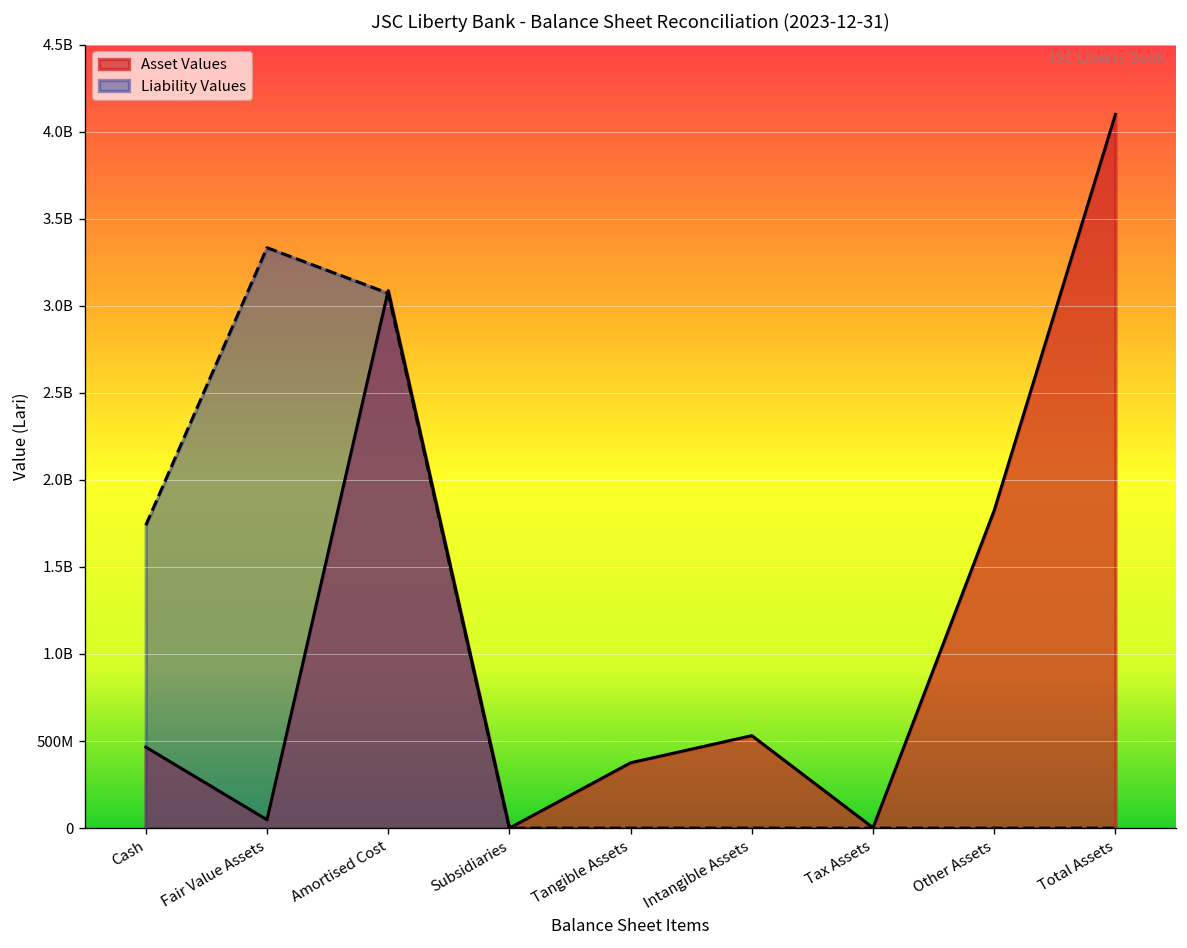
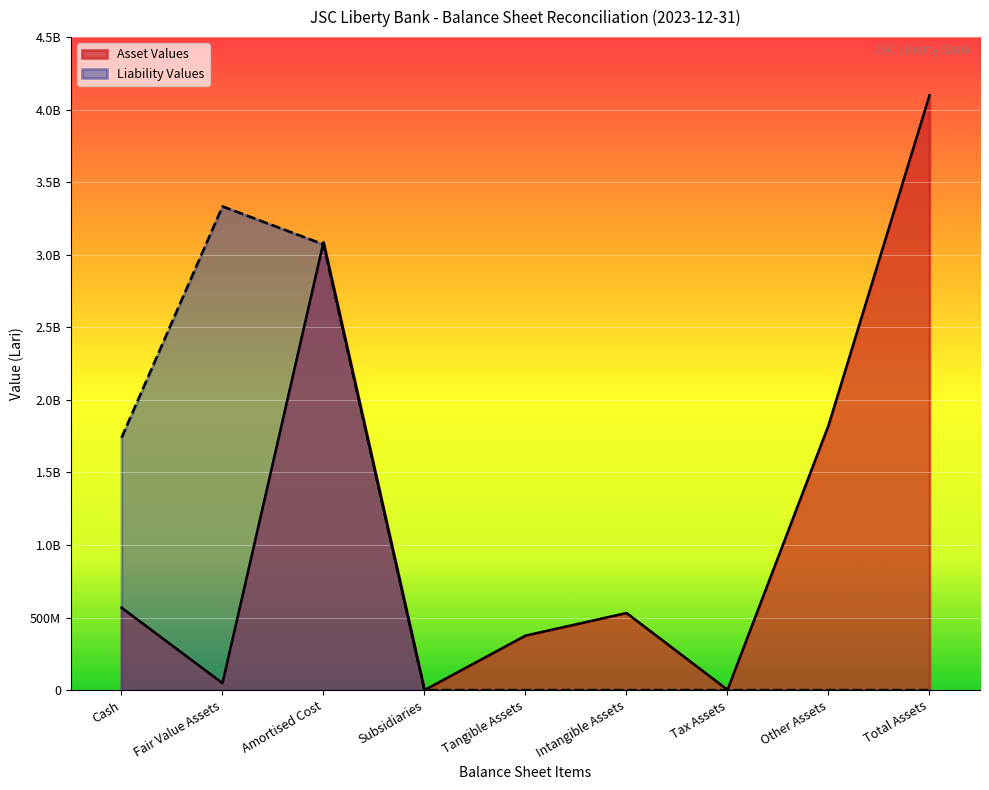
  {
    "Asset Values": {
-     "Cash": 470000000,
+     "Cash": 570000000,
      "Fair Value Assets": 50000000,
      "Tangible Assets": 380000000,
      "Intangible Assets": 530000000,
      "Other Assets": 1820000000,
      "Total Assets": 4100000000
    },
    "Liability Values": {
      "Cash": 1740000000,
      "Fair Value Assets": 3330000000,
      "Tangible Assets": 0,
      "Intangible Assets": 0,
      "Other Assets": 0,
      "Total Assets": 0
    }
  }
